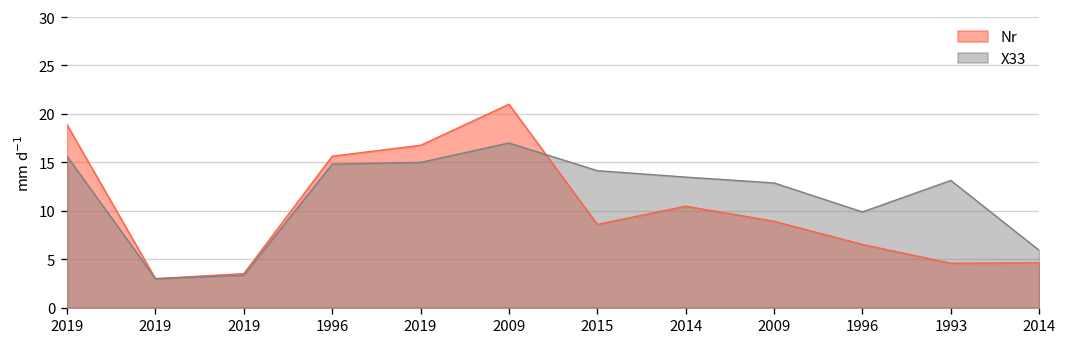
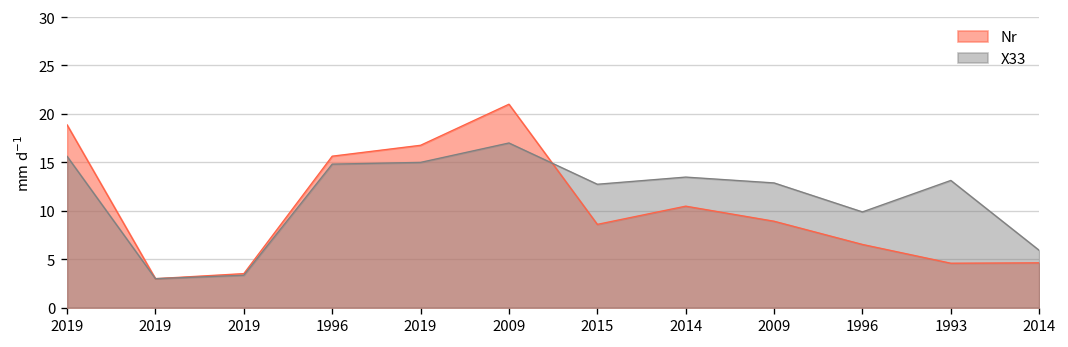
  {
    "Nr": {
      "2015": 9,
      "1993": 5
    },
    "X33": {
-     "2015": 14,
+     "2015": 13,
      "1993": 13
    }
  }
